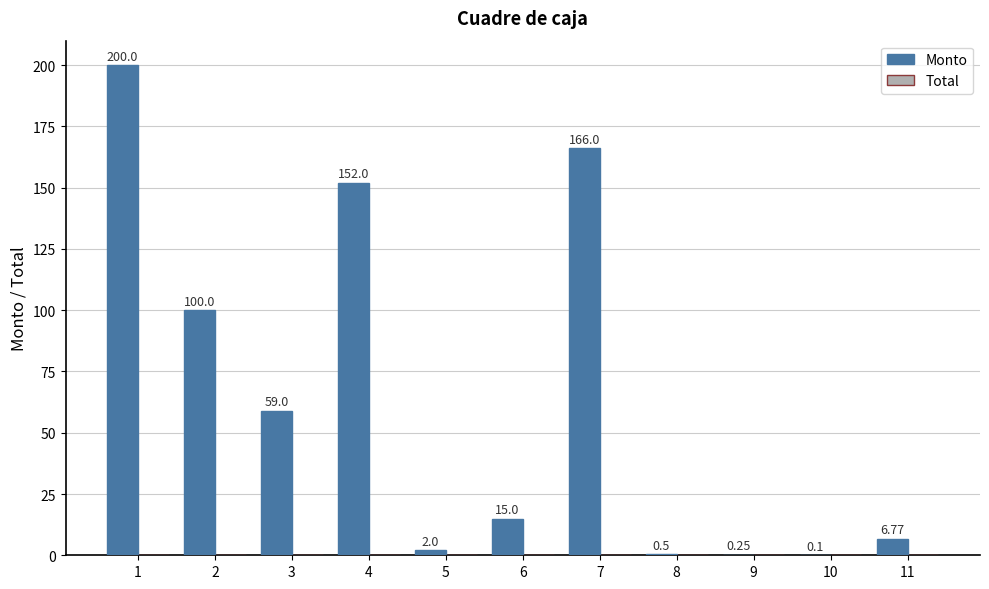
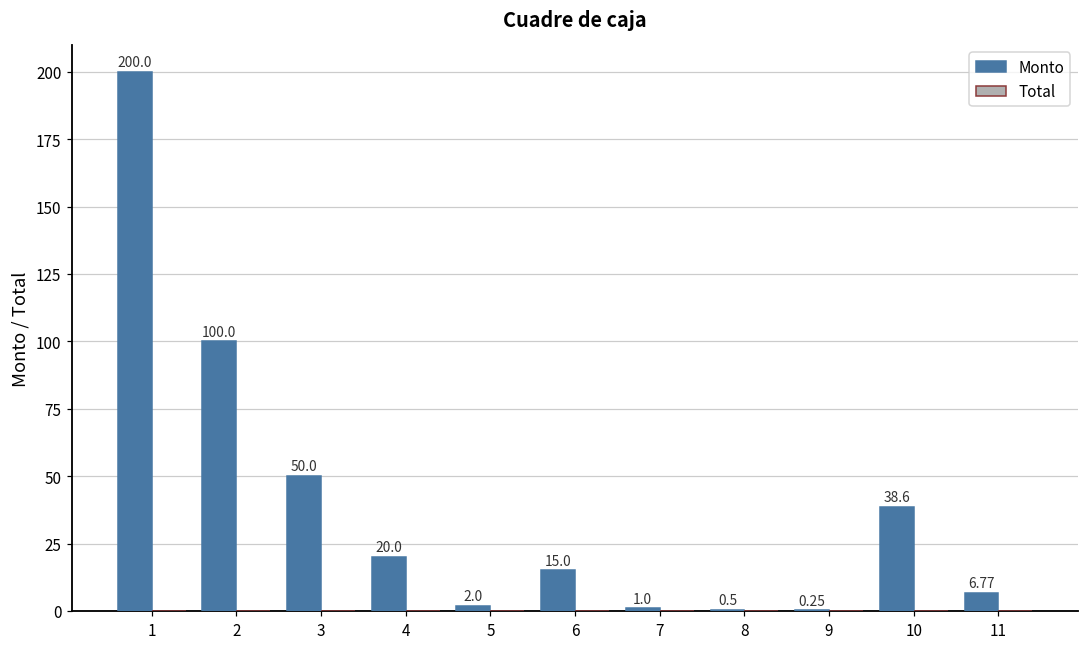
  {
    "Monto": {
      "1": 200.0,
      "2": 100.0,
-     "3": 59.0,
-     "4": 152.0,
+     "3": 50.0,
+     "4": 20.0,
      "5": 2.0,
      "6": 15.0,
-     "7": 166.0,
+     "7": 1.0,
      "8": 0.5,
      "9": 0.25,
-     "10": 0.1,
+     "10": 38.6,
      "11": 6.77
    },
    "Total": {
      "1": 0,
      "2": 0,
      "3": 0,
      "4": 0,
      "5": 0,
      "6": 0,
      "7": 0,
      "8": 0,
      "9": 0,
      "10": 0,
      "11": 0
    }
  }
